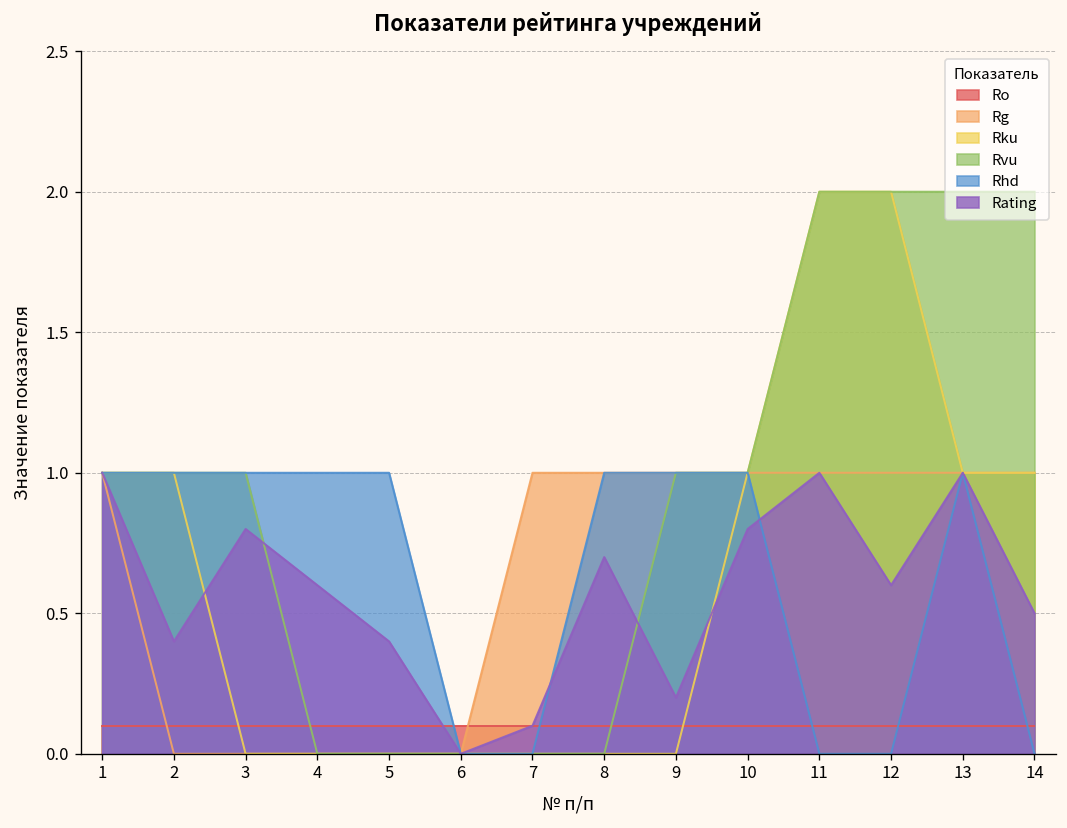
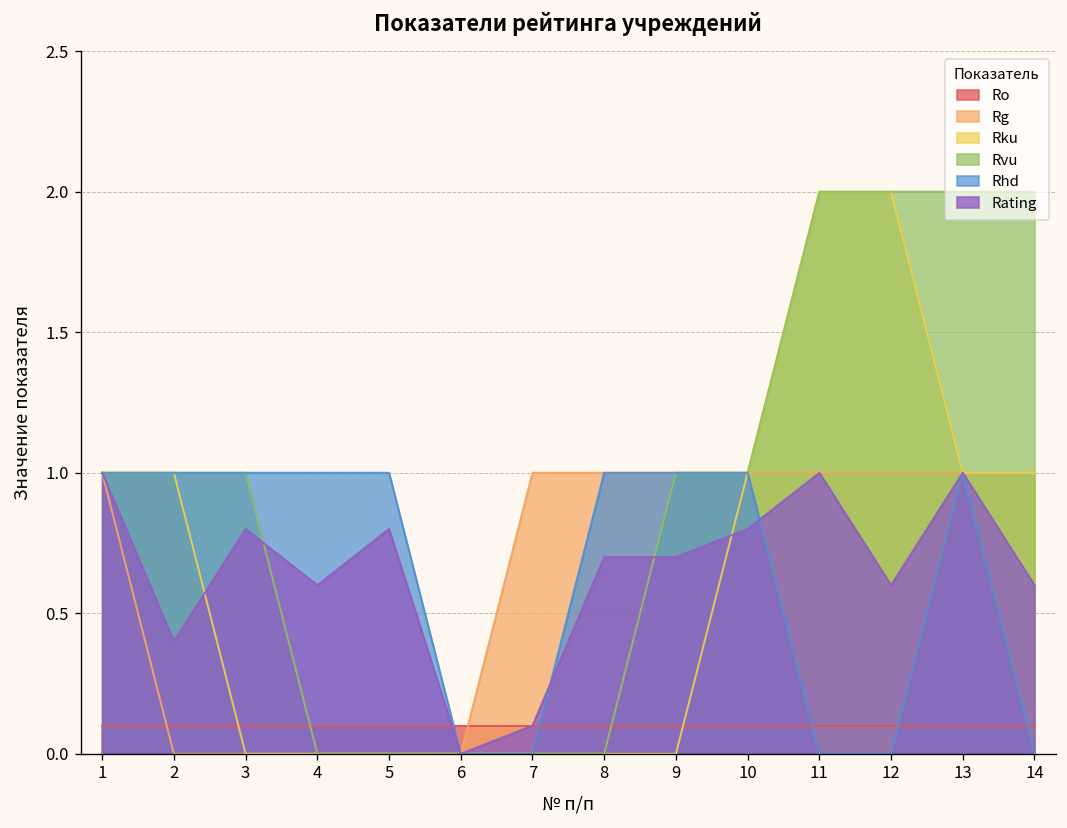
  {
    "Ro": {
      "1": 0.1,
      "2": 0.1,
      "3": 0.1,
      "4": 0.1,
      "5": 0.1,
      "6": 0.1,
      "8": 0.1,
      "9": 0.1,
      "10": 0.1,
      "11": 0.1,
      "12": 0.1,
      "13": 0.1,
      "14": 0.1
    },
    "Rhd": {
      "4": 1.0,
      "5": 1.0,
      "11": 0.0,
      "12": 0.0,
      "14": 0.0
    },
    "Rating": {
      "2": 0.4,
      "3": 0.8,
      "4": 0.6,
-     "5": 0.4,
+     "5": 0.8,
      "8": 0.7,
-     "9": 0.2,
+     "9": 0.7,
      "10": 0.8,
      "12": 0.6,
-     "14": 0.5
+     "14": 0.6
    }
  }
